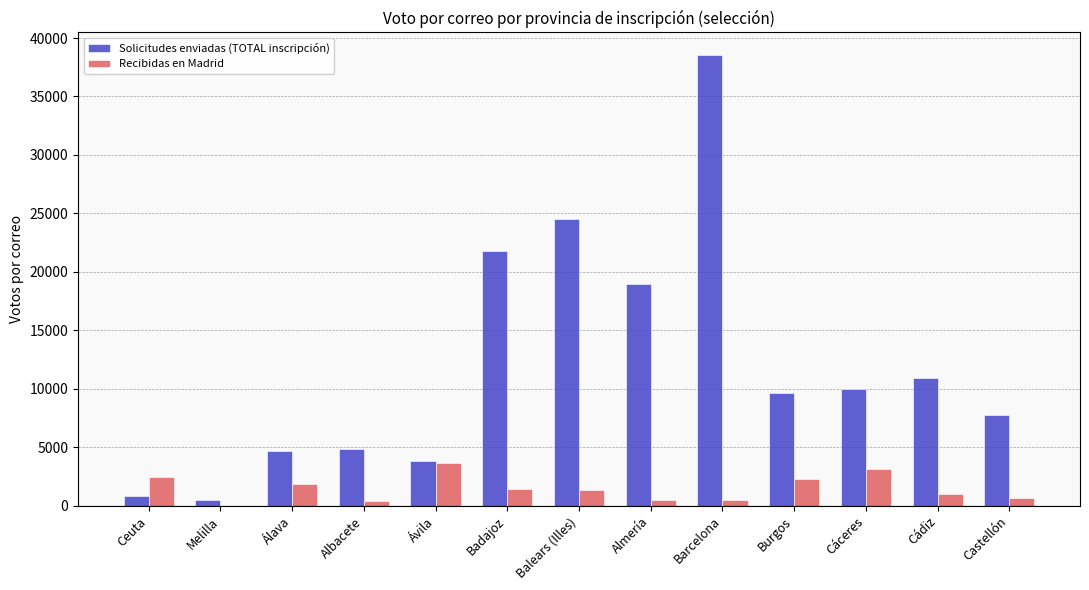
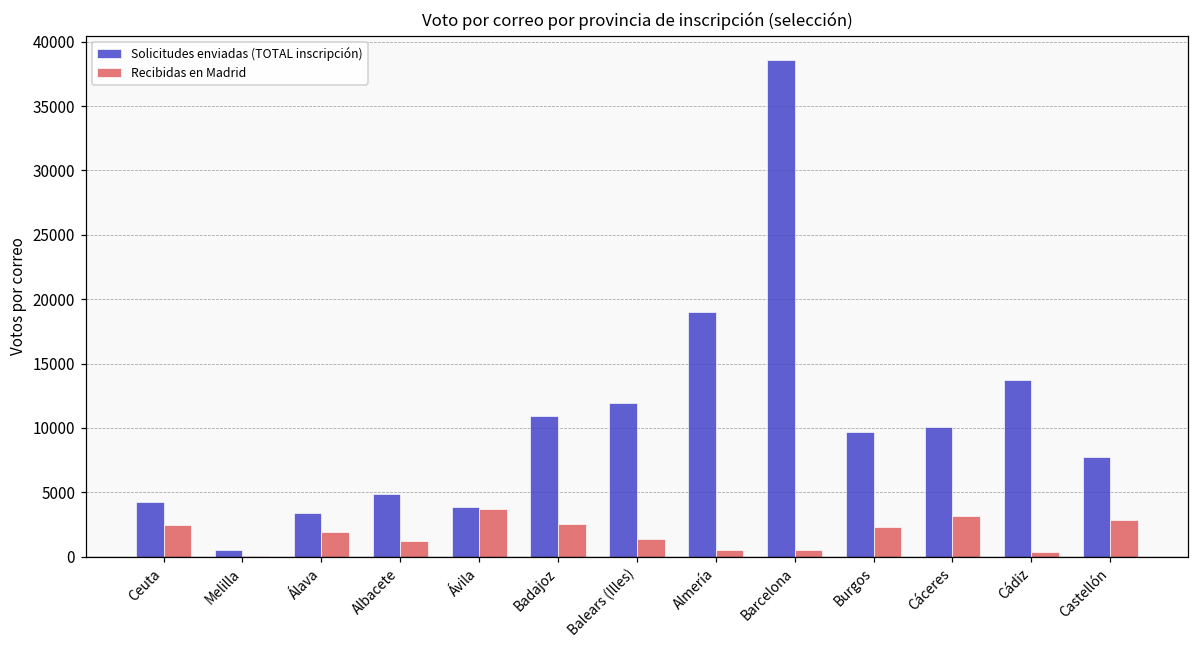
  {
    "Solicitudes enviadas (TOTAL inscripción)": {
-     "Ceuta": 900,
+     "Ceuta": 4200,
      "Melilla": 500,
-     "Álava": 4700,
+     "Álava": 3400,
      "Albacete": 4800,
      "Ávila": 3900,
-     "Badajoz": 21800,
-     "Balears (Illes)": 24500,
+     "Badajoz": 10900,
+     "Balears (Illes)": 11900,
      "Almería": 19000,
      "Barcelona": 38600,
      "Burgos": 9700,
      "Cáceres": 10000,
-     "Cádiz": 10900,
+     "Cádiz": 13700,
      "Castellón": 7700
    },
    "Recibidas en Madrid": {
      "Ceuta": 2400,
      "Álava": 1900,
-     "Albacete": 400,
+     "Albacete": 1200,
      "Ávila": 3700,
-     "Badajoz": 1500,
+     "Badajoz": 2500,
      "Balears (Illes)": 1300,
      "Almería": 500,
      "Barcelona": 500,
      "Burgos": 2300,
      "Cáceres": 3100,
-     "Cádiz": 1000,
-     "Castellón": 600
+     "Cádiz": 300,
+     "Castellón": 2900
    }
  }
